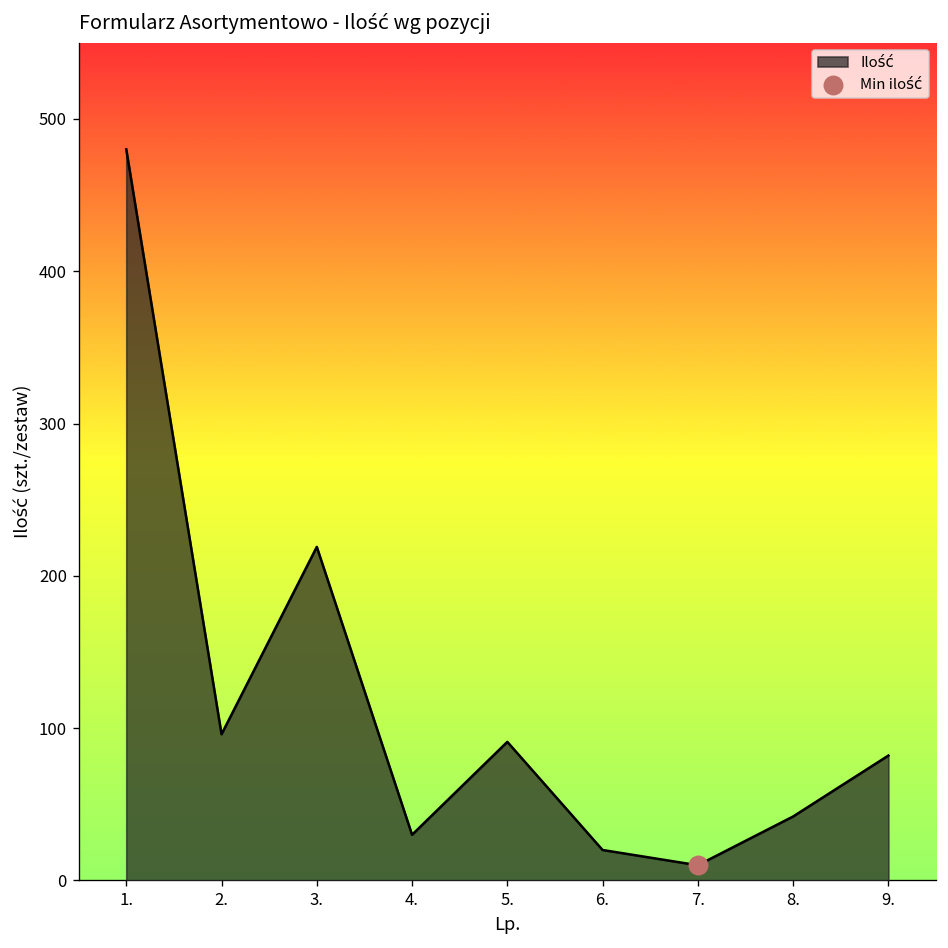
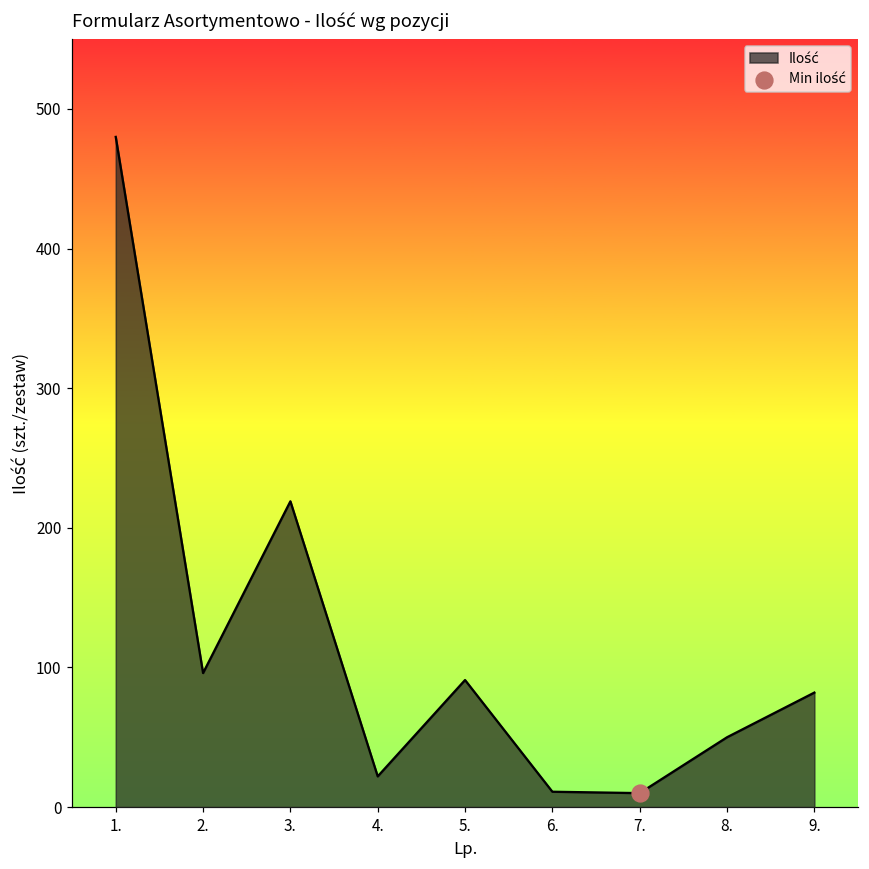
  {
    "Ilość": {
      "1.": 480,
      "2.": 96,
      "3.": 219,
-     "4.": 30,
+     "4.": 22,
      "5.": 91,
-     "6.": 20,
-     "8.": 42,
+     "6.": 11,
+     "8.": 50,
      "9.": 82
    }
  }
